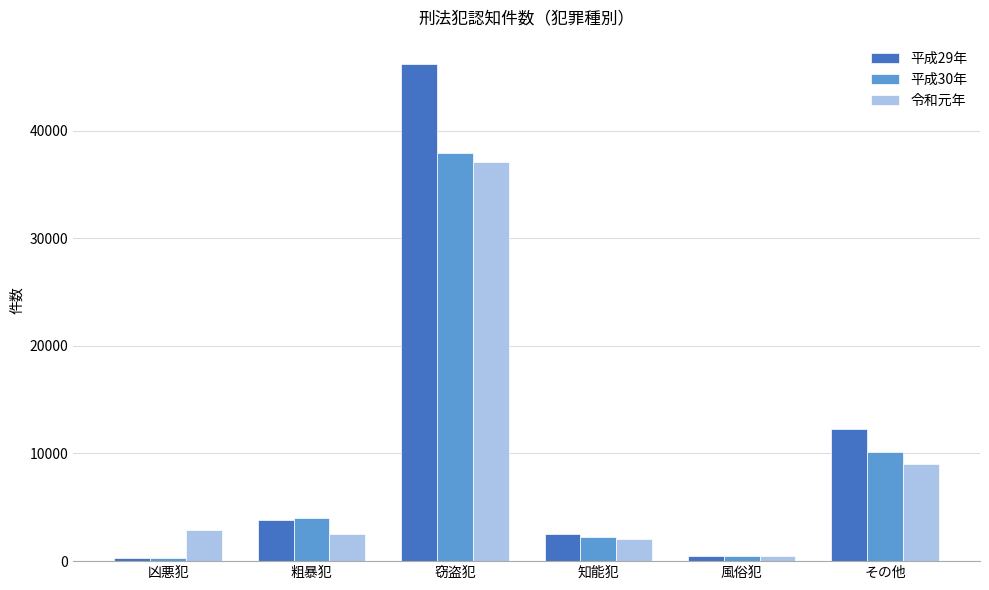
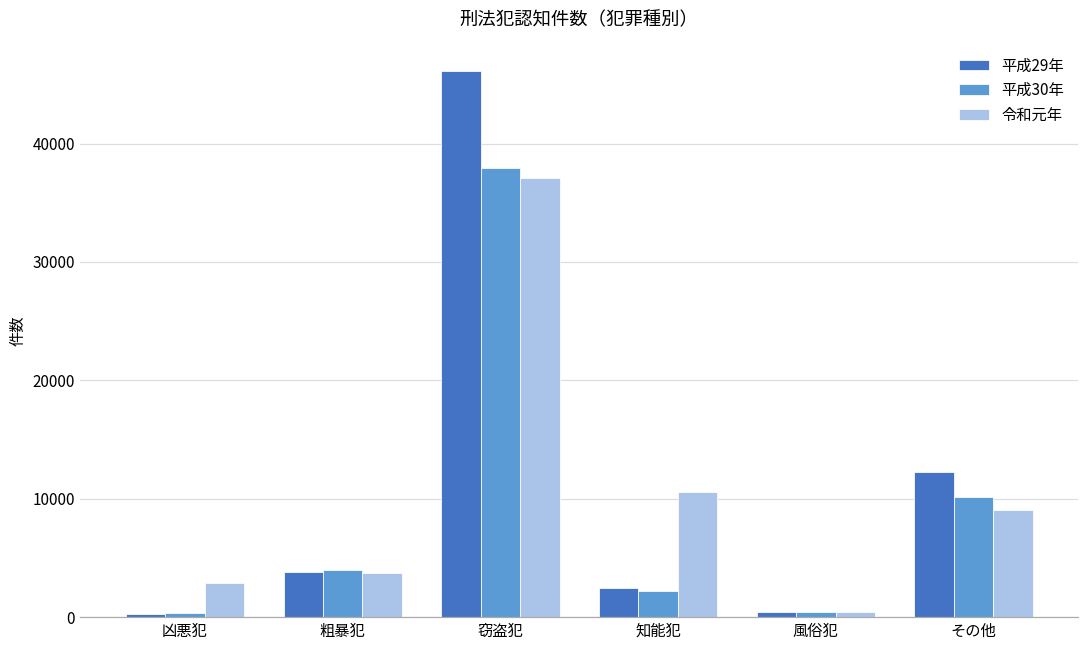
  {
    "令和元年": {
      "凶悪犯": 2900,
-     "粗暴犯": 2500,
+     "粗暴犯": 3800,
      "窃盗犯": 37100,
-     "知能犯": 2100,
+     "知能犯": 10500,
      "風俗犯": 400,
      "その他": 9000
    }
  }
